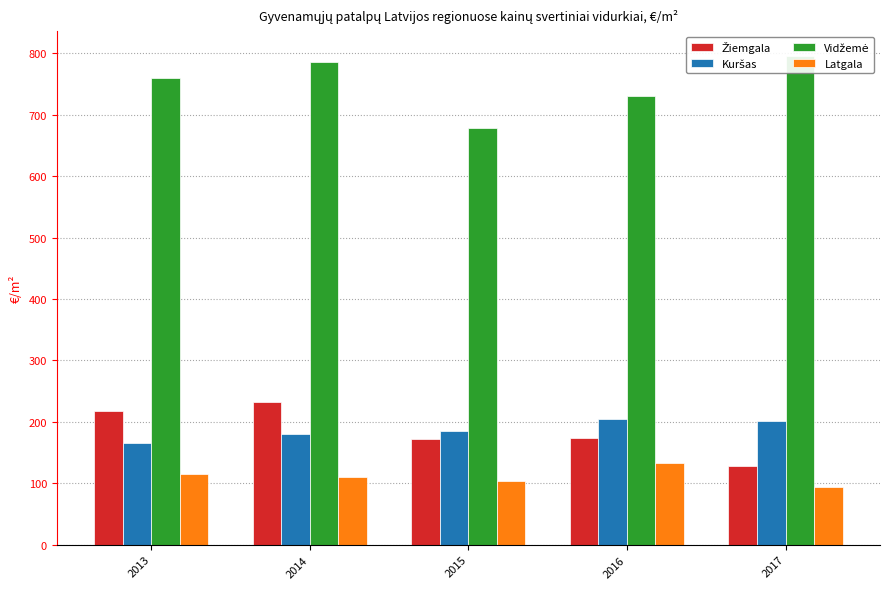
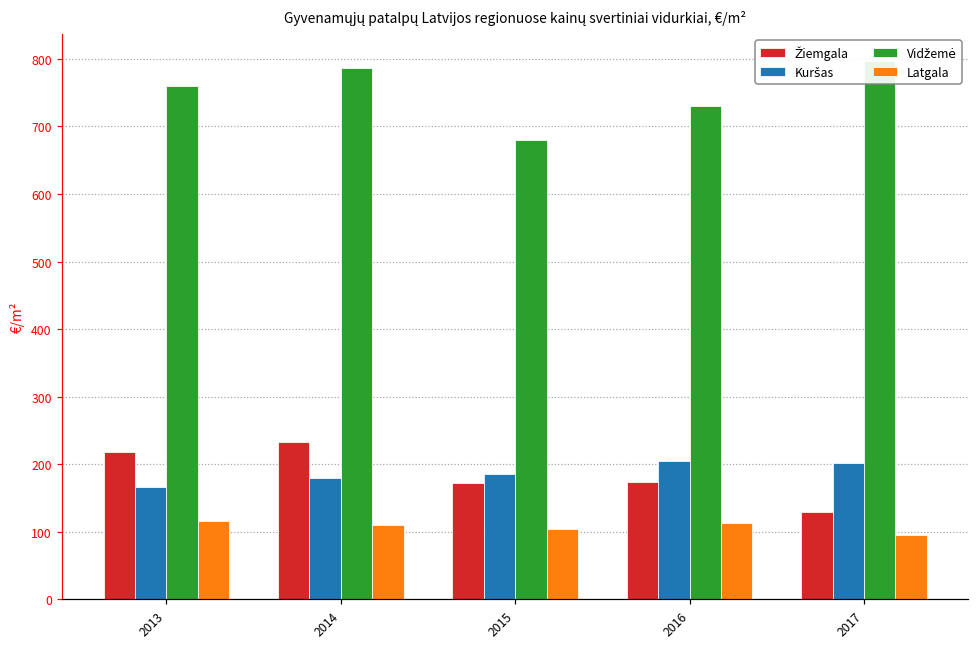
  {
    "Žiemgala": {
      "2013": 220,
      "2014": 230,
      "2015": 170,
      "2016": 170,
      "2017": 130
    },
    "Kuršas": {
      "2013": 170,
      "2014": 180,
      "2015": 190,
      "2016": 210,
      "2017": 200
    },
    "Vidžemė": {
      "2013": 760,
      "2014": 790,
      "2015": 680,
      "2016": 730
    },
    "Latgala": {
      "2013": 120,
      "2014": 110,
      "2015": 100,
-     "2016": 130,
+     "2016": 110,
      "2017": 90
    }
  }
